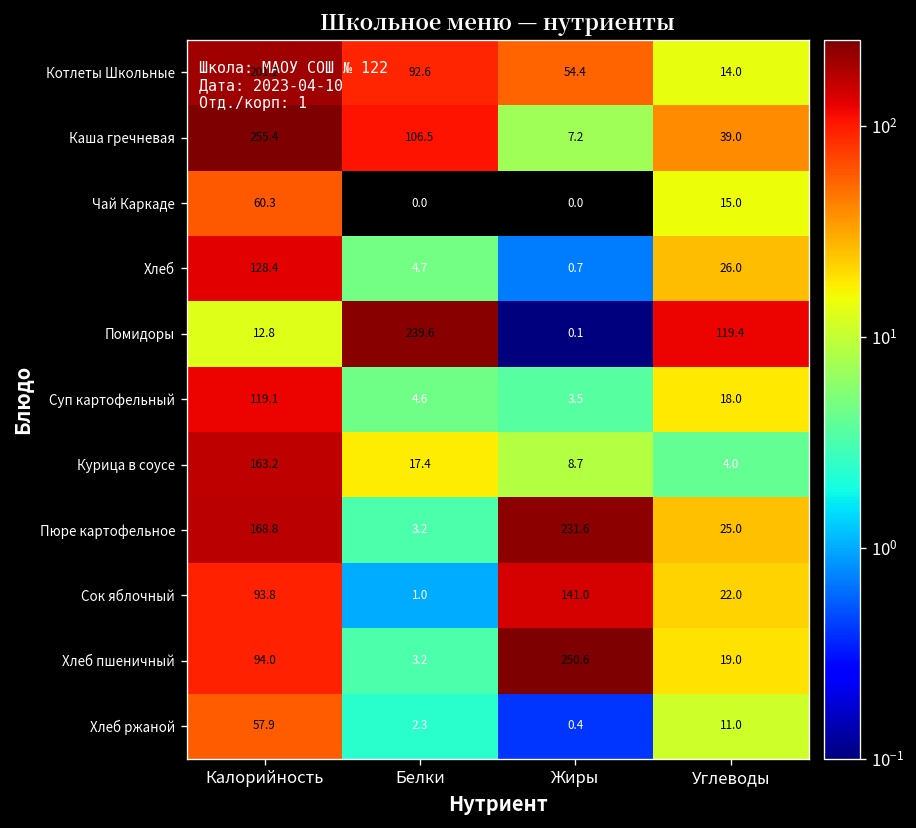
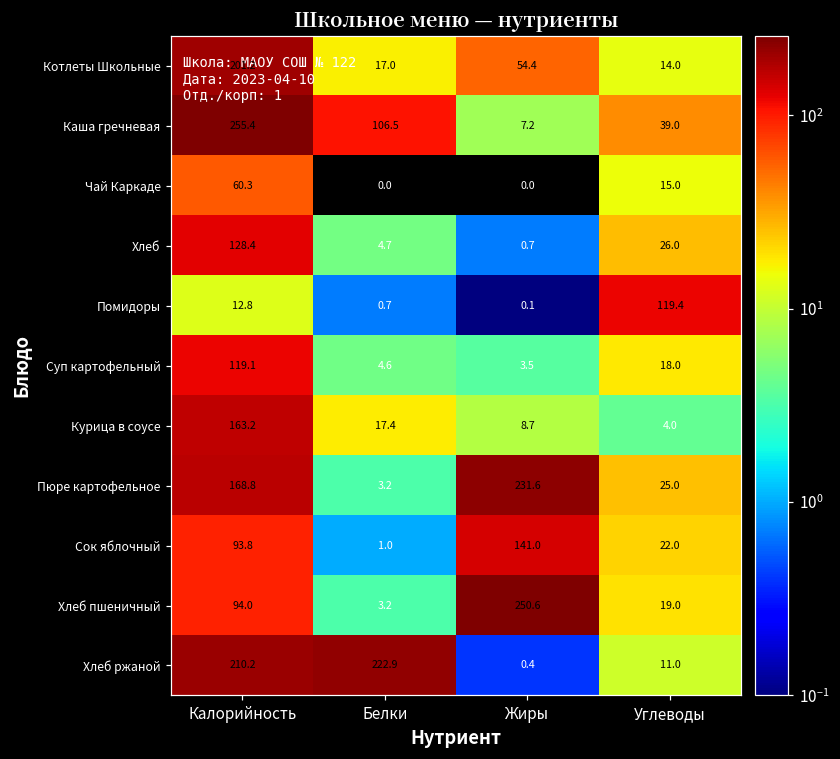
  {
    "Котлеты Школьные": {
-     "Белки": 92.6,
+     "Белки": 17.0,
      "Жиры": 54.4,
      "Углеводы": 14.0
    },
    "Каша гречневая": {
      "Калорийность": 255.4,
      "Белки": 106.5,
      "Жиры": 7.2,
      "Углеводы": 39.0
    },
    "Чай Каркаде": {
      "Калорийность": 60.3,
      "Белки": 0.0,
      "Жиры": 0.0,
      "Углеводы": 15.0
    },
    "Хлеб": {
      "Калорийность": 128.4,
      "Белки": 4.7,
      "Жиры": 0.7,
      "Углеводы": 26.0
    },
    "Помидоры": {
      "Калорийность": 12.8,
-     "Белки": 239.6,
+     "Белки": 0.7,
      "Жиры": 0.1,
      "Углеводы": 119.4
    },
    "Суп картофельный": {
      "Калорийность": 119.1,
      "Белки": 4.6,
      "Жиры": 3.5,
      "Углеводы": 18.0
    },
    "Курица в соусе": {
      "Калорийность": 163.2,
      "Белки": 17.4,
      "Жиры": 8.7,
      "Углеводы": 4.0
    },
    "Пюре картофельное": {
      "Калорийность": 168.8,
      "Белки": 3.2,
      "Жиры": 231.6,
      "Углеводы": 25.0
    },
    "Сок яблочный": {
      "Калорийность": 93.8,
      "Белки": 1.0,
      "Жиры": 141.0,
      "Углеводы": 22.0
    },
    "Хлеб пшеничный": {
      "Калорийность": 94.0,
      "Белки": 3.2,
      "Жиры": 250.6,
      "Углеводы": 19.0
    },
    "Хлеб ржаной": {
-     "Калорийность": 57.9,
-     "Белки": 2.3,
+     "Калорийность": 210.2,
+     "Белки": 222.9,
      "Жиры": 0.4,
      "Углеводы": 11.0
    }
  }
